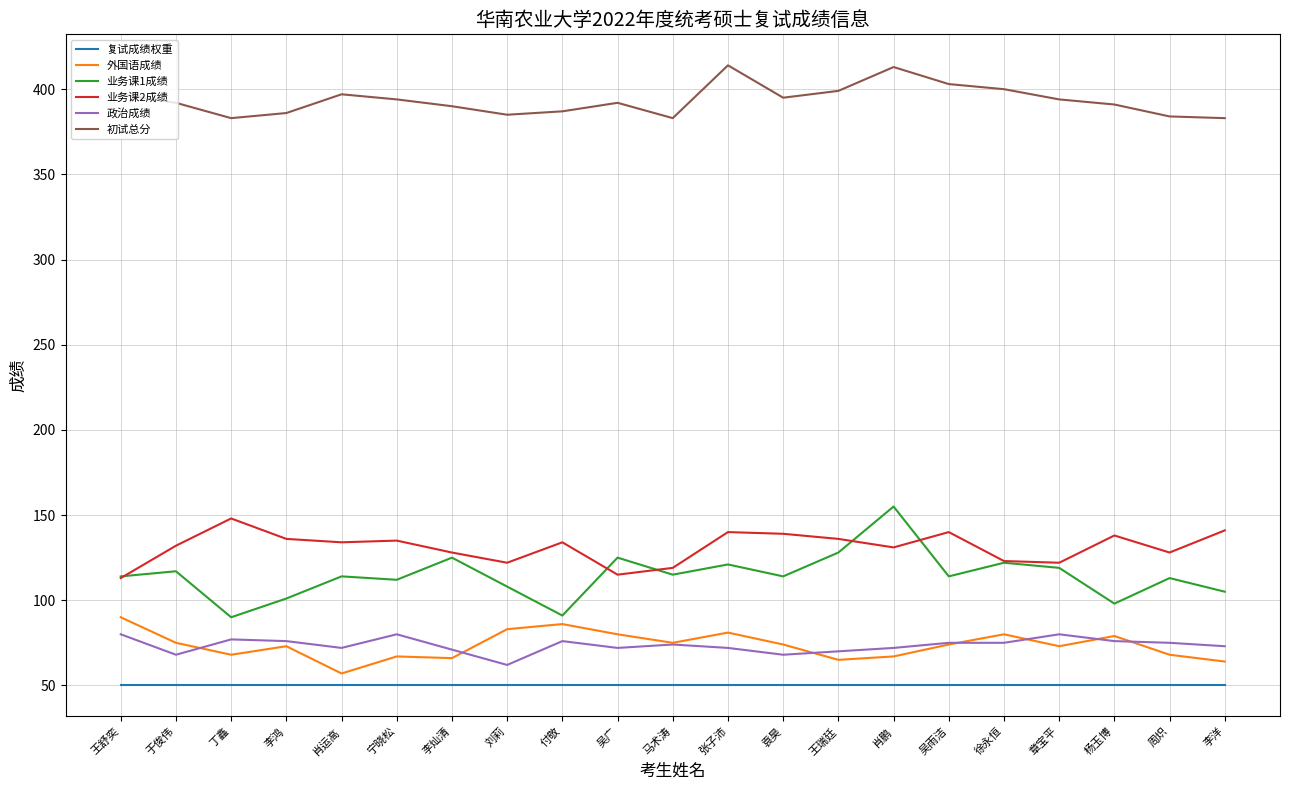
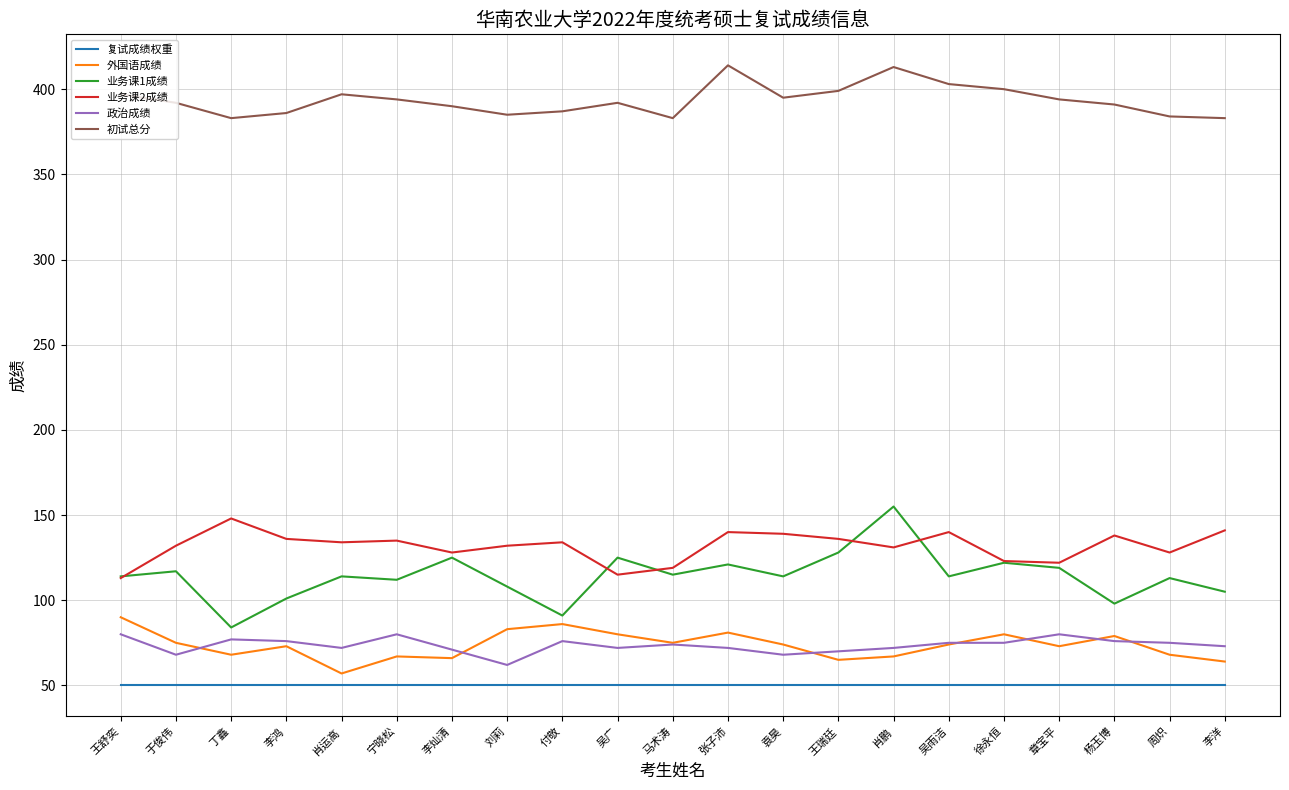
  {
    "复试成绩权重": {
      "王舒奕": 50,
      "于俊伟": 50,
      "丁鑫": 50,
      "李鸿": 50,
      "肖运高": 50,
      "宁晓松": 50,
      "李灿清": 50,
      "刘莉": 50,
      "付敬": 50,
      "吴广": 50,
      "马术涛": 50,
      "张子沛": 50,
      "袁昊": 50,
      "王瑞廷": 50,
      "肖鹏": 50,
      "吴雨洁": 50,
      "徐永恒": 50,
      "章宝平": 50,
      "杨玉博": 50,
      "周炽": 50,
      "李洋": 50
    },
    "外国语成绩": {
      "王舒奕": 90,
      "于俊伟": 75,
      "丁鑫": 68,
      "李鸿": 73,
      "肖运高": 57,
      "宁晓松": 67,
      "李灿清": 66,
      "刘莉": 83,
      "付敬": 86,
      "吴广": 80,
      "张子沛": 81,
      "袁昊": 74,
      "王瑞廷": 65,
      "肖鹏": 67,
      "徐永恒": 80,
      "章宝平": 73,
      "杨玉博": 79,
      "周炽": 68,
      "李洋": 64
    },
    "业务课1成绩": {
      "于俊伟": 117,
-     "丁鑫": 90,
+     "丁鑫": 84,
      "李鸿": 101,
      "肖运高": 114,
      "宁晓松": 112,
      "李灿清": 125,
      "刘莉": 108,
      "付敬": 91,
      "吴广": 125,
      "马术涛": 115,
      "张子沛": 121,
      "袁昊": 114,
      "王瑞廷": 128,
      "肖鹏": 155,
      "吴雨洁": 114,
      "章宝平": 119,
      "杨玉博": 98,
      "周炽": 113,
      "李洋": 105
    },
    "业务课2成绩": {
      "于俊伟": 132,
      "丁鑫": 148,
      "李鸿": 136,
      "肖运高": 134,
      "宁晓松": 135,
      "李灿清": 128,
-     "刘莉": 122,
+     "刘莉": 132,
      "付敬": 134,
      "吴广": 115,
      "马术涛": 119,
      "张子沛": 140,
      "袁昊": 139,
      "王瑞廷": 136,
      "肖鹏": 131,
      "吴雨洁": 140,
      "章宝平": 122,
      "杨玉博": 138,
      "周炽": 128,
      "李洋": 141
    },
    "政治成绩": {
      "王舒奕": 80,
      "于俊伟": 68,
      "丁鑫": 77,
      "李鸿": 76,
      "肖运高": 72,
      "宁晓松": 80,
      "李灿清": 71,
      "刘莉": 62,
      "付敬": 76,
      "吴广": 72,
      "张子沛": 72,
      "袁昊": 68,
      "王瑞廷": 70,
      "肖鹏": 72,
      "徐永恒": 75,
      "章宝平": 80,
      "杨玉博": 76,
      "周炽": 75,
      "李洋": 73
    },
    "初试总分": {
      "丁鑫": 383,
      "李鸿": 386,
      "肖运高": 397,
      "宁晓松": 394,
      "李灿清": 390,
      "刘莉": 385,
      "付敬": 387,
      "吴广": 392,
      "马术涛": 383,
      "张子沛": 414,
      "袁昊": 395,
      "王瑞廷": 399,
      "肖鹏": 413,
      "吴雨洁": 403,
      "徐永恒": 400,
      "章宝平": 394,
      "杨玉博": 391,
      "周炽": 384,
      "李洋": 383
    }
  }
